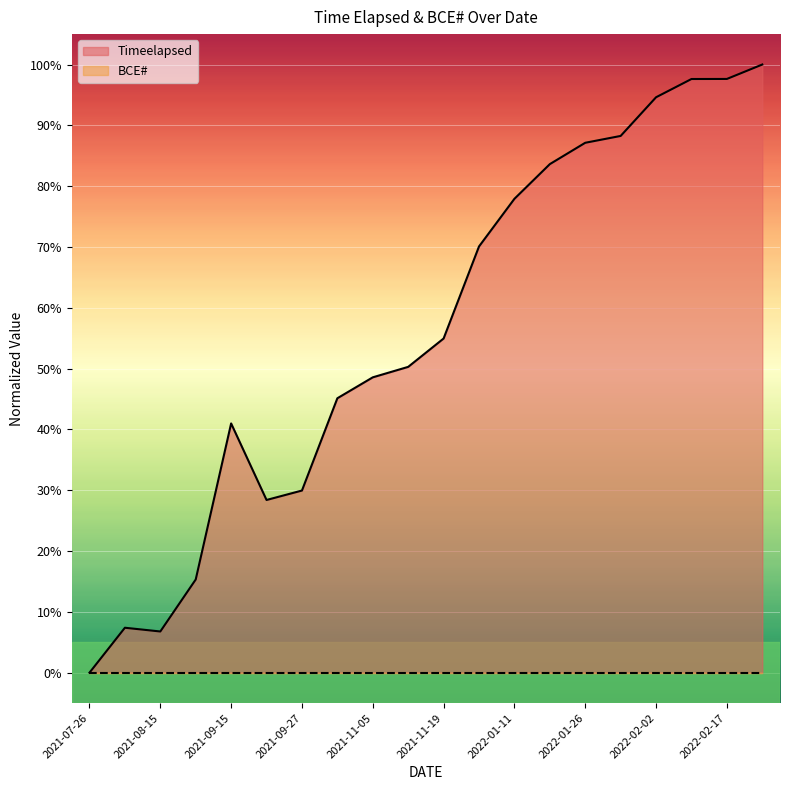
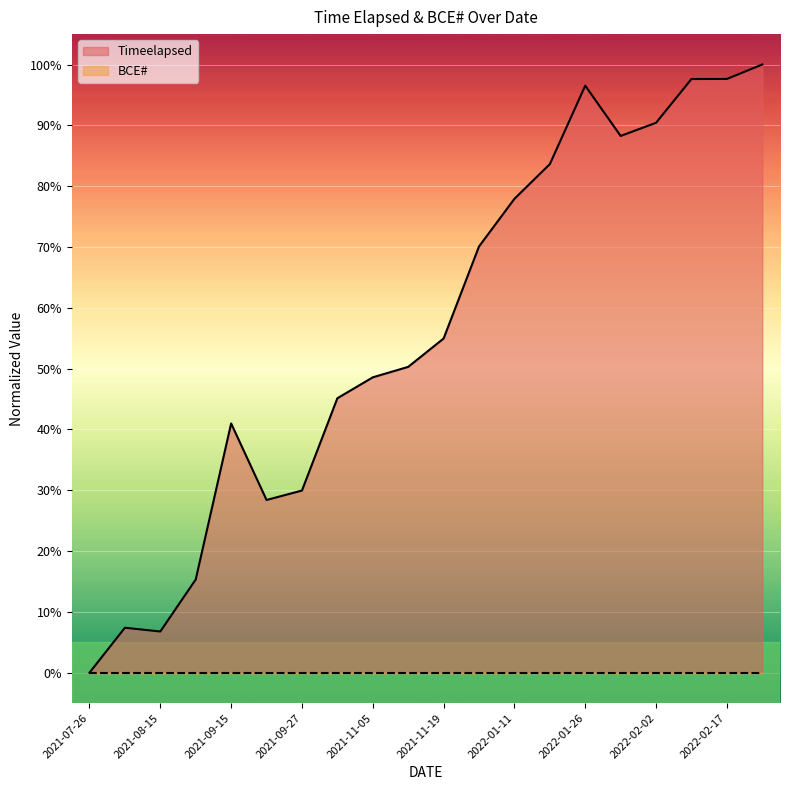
  {
    "Timeelapsed": {
      "2021-08-15": "7%",
      "2021-09-15": "41%",
      "2021-09-27": "30%",
      "2021-11-05": "49%",
      "2021-11-19": "55%",
      "2022-01-11": "78%",
-     "2022-01-26": "87%",
-     "2022-02-02": "95%"
+     "2022-01-26": "97%",
+     "2022-02-02": "90%"
    }
  }
